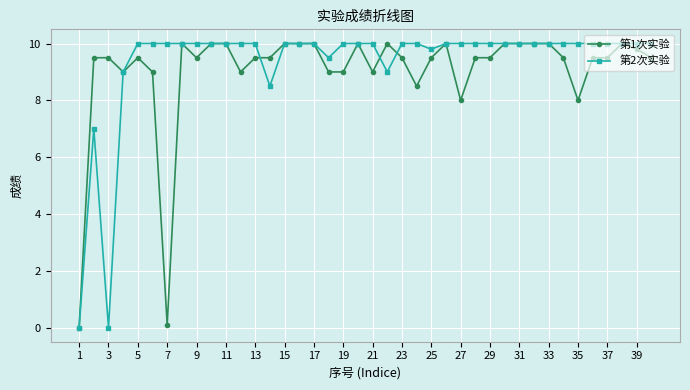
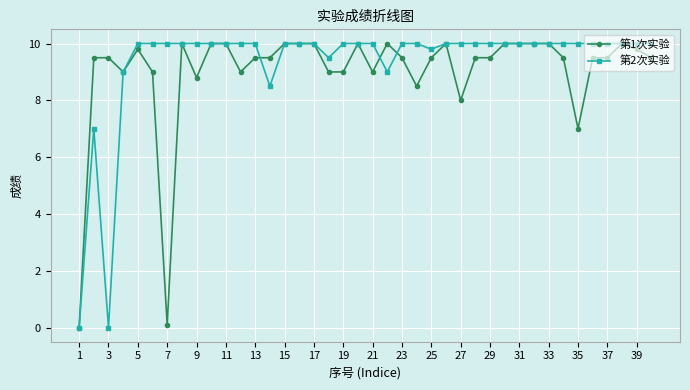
  {
    "第1次实验": {
      "3": 9.5,
-     "5": 9.5,
+     "5": 9.8,
      "7": 0.1,
-     "9": 9.5,
+     "9": 8.8,
      "13": 9.5,
      "19": 9.0,
      "21": 9.0,
      "23": 9.5,
      "25": 9.5,
      "27": 8.0,
      "29": 9.5,
-     "35": 8
+     "35": 7
    },
    "第2次实验": {
      "3": 0.0,
      "5": 10.0,
      "7": 10.0,
      "9": 10.0,
      "13": 10.0,
      "19": 10.0,
      "21": 10.0,
      "23": 10.0,
      "25": 9.8,
      "27": 10.0,
      "29": 10.0,
      "35": 10.0
    }
  }
